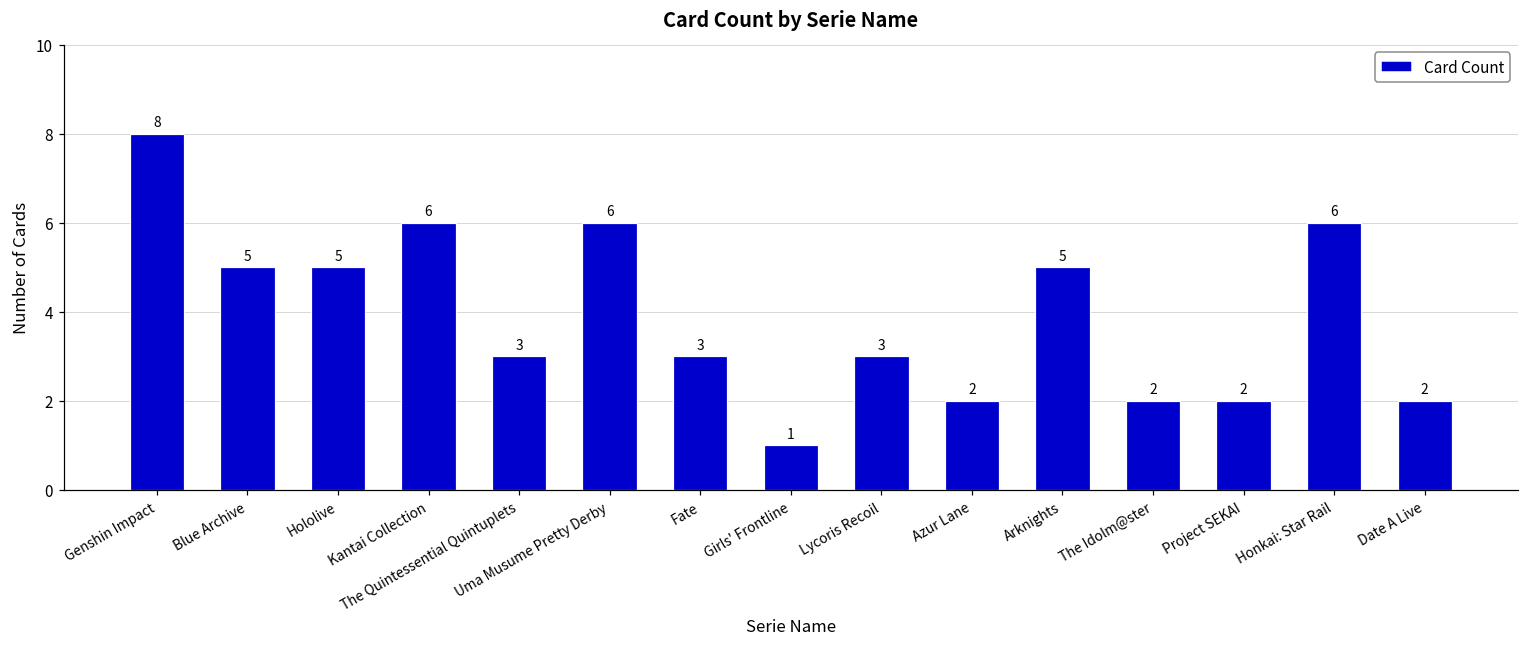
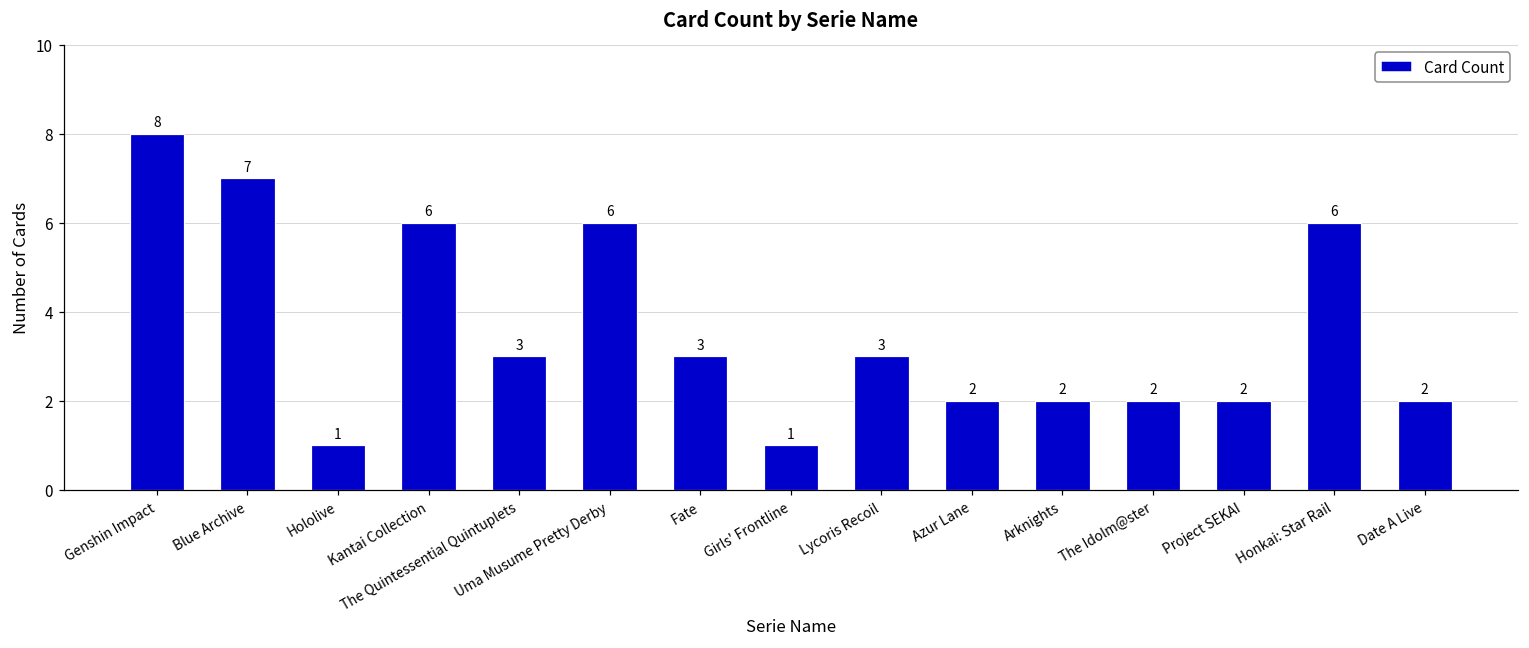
  {
    "Genshin Impact": 8,
-   "Blue Archive": 5,
-   "Hololive": 5,
+   "Blue Archive": 7,
+   "Hololive": 1,
    "Kantai Collection": 6,
    "The Quintessential Quintuplets": 3,
    "Uma Musume Pretty Derby": 6,
    "Fate": 3,
    "Girls' Frontline": 1,
    "Lycoris Recoil": 3,
    "Azur Lane": 2,
-   "Arknights": 5,
+   "Arknights": 2,
    "The Idolm@ster": 2,
    "Project SEKAI": 2,
    "Honkai: Star Rail": 6,
    "Date A Live": 2
  }
